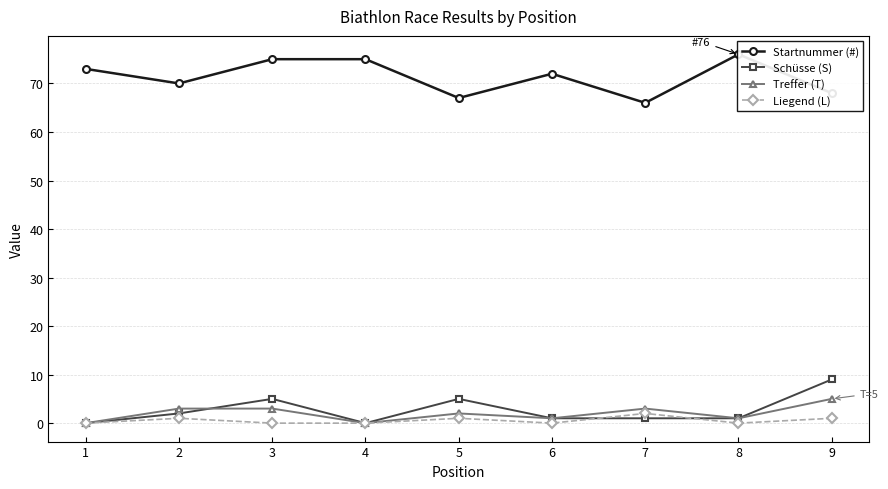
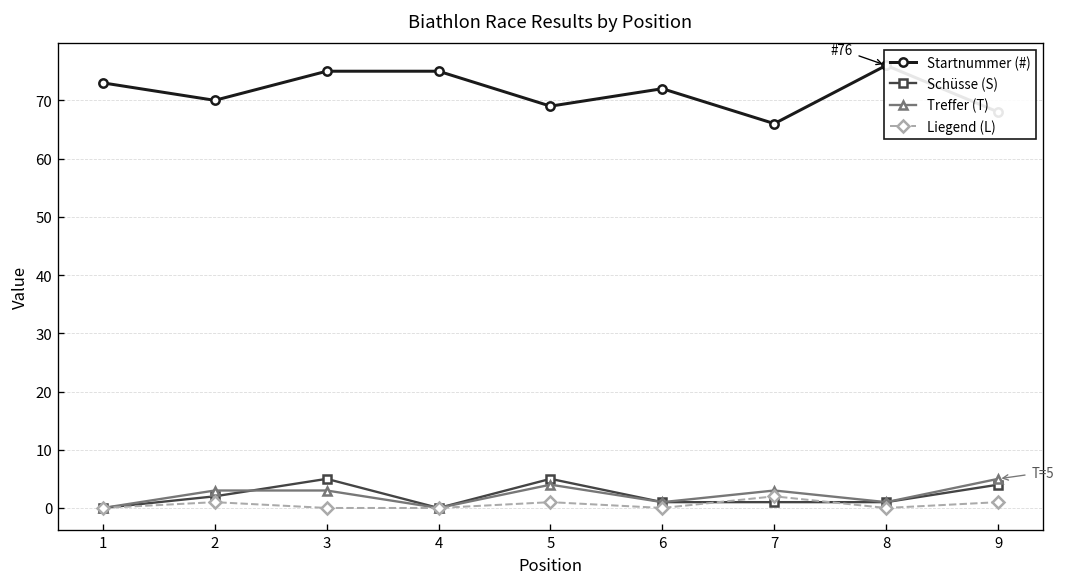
  {
    "Startnummer (#)": {
      "1": 73,
      "2": 70,
      "3": 75,
      "4": 75,
-     "5": 67,
+     "5": 69,
      "6": 72,
      "7": 66
    },
    "Schüsse (S)": {
      "2": 2,
      "3": 5,
      "5": 5,
      "7": 1,
-     "9": 9
+     "9": 4
    },
    "Treffer (T)": {
      "2": 3,
      "3": 3,
-     "5": 2,
+     "5": 4,
      "7": 3
    },
    "Liegend (L)": {
      "2": 1,
      "3": 0,
      "5": 1,
      "6": 0,
      "7": 2,
      "8": 0,
      "9": 1
    }
  }
